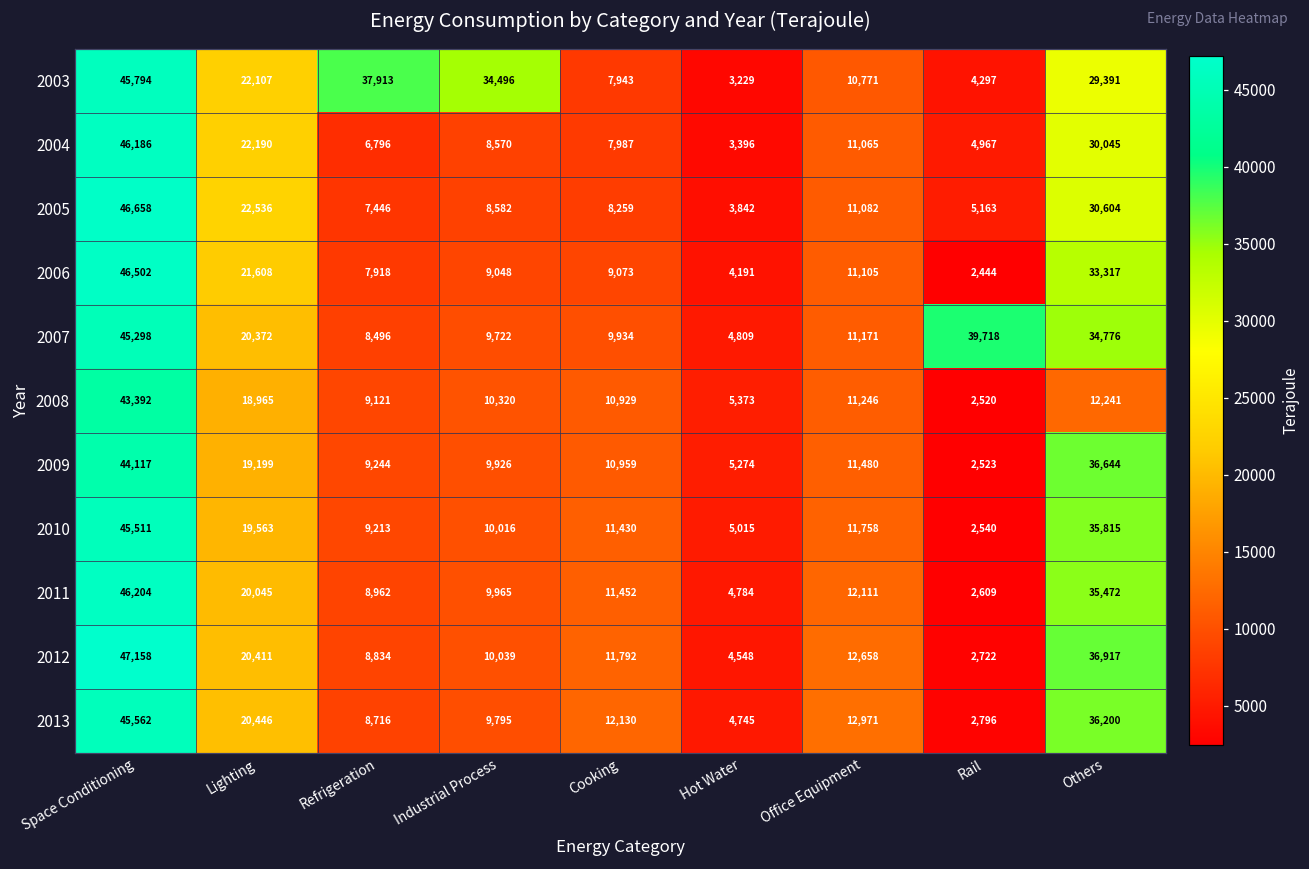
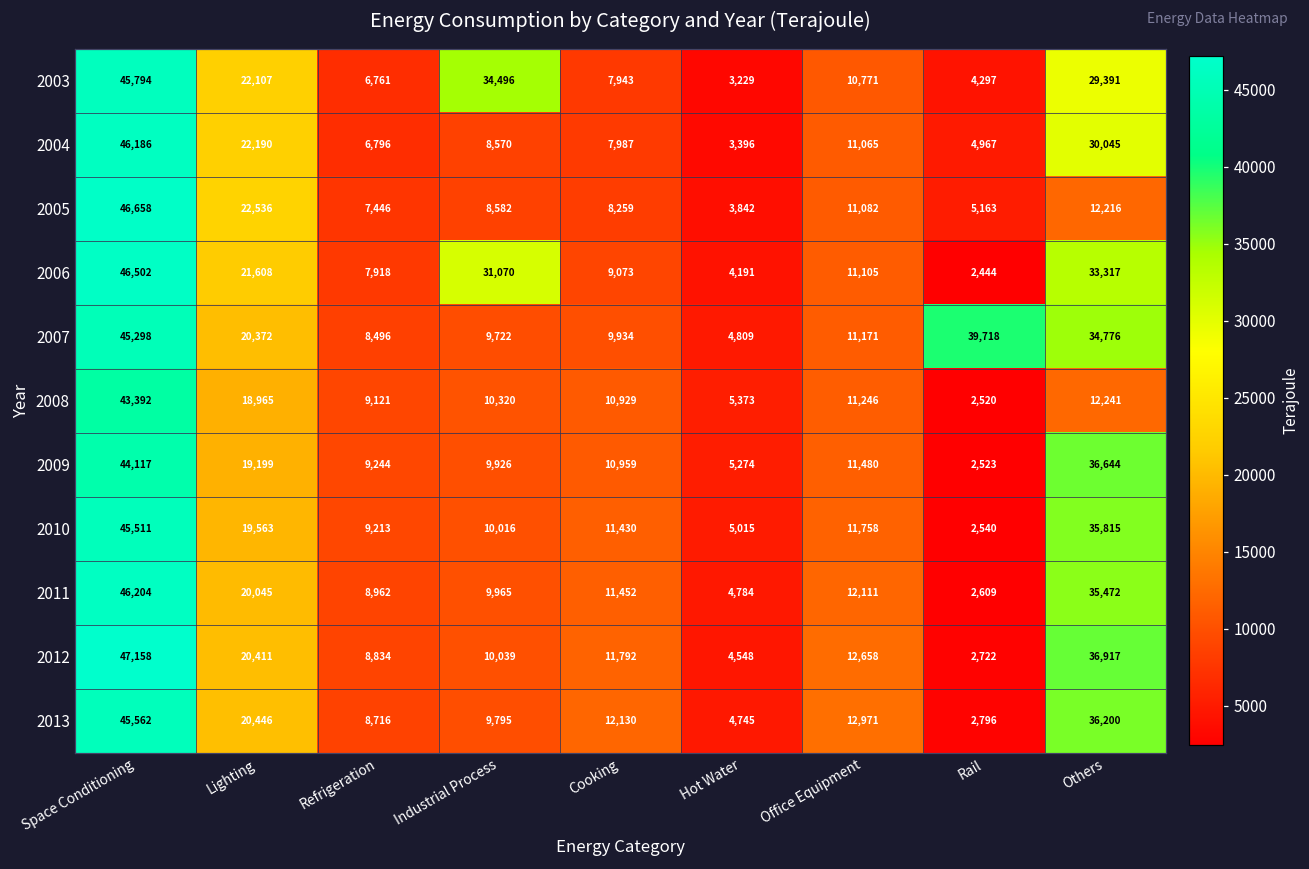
  {
    "2003": {
      "Space Conditioning": "45,794",
      "Lighting": "22,107",
-     "Refrigeration": "37,913",
+     "Refrigeration": "6,761",
      "Industrial Process": "34,496",
      "Cooking": "7,943",
      "Hot Water": "3,229",
      "Office Equipment": "10,771",
      "Rail": "4,297",
      "Others": "29,391"
    },
    "2004": {
      "Space Conditioning": "46,186",
      "Lighting": "22,190",
      "Refrigeration": "6,796",
      "Industrial Process": "8,570",
      "Cooking": "7,987",
      "Hot Water": "3,396",
      "Office Equipment": "11,065",
      "Rail": "4,967",
      "Others": "30,045"
    },
    "2005": {
      "Space Conditioning": "46,658",
      "Lighting": "22,536",
      "Refrigeration": "7,446",
      "Industrial Process": "8,582",
      "Cooking": "8,259",
      "Hot Water": "3,842",
      "Office Equipment": "11,082",
      "Rail": "5,163",
-     "Others": "30,604"
+     "Others": "12,216"
    },
    "2006": {
      "Space Conditioning": "46,502",
      "Lighting": "21,608",
      "Refrigeration": "7,918",
-     "Industrial Process": "9,048",
+     "Industrial Process": "31,070",
      "Cooking": "9,073",
      "Hot Water": "4,191",
      "Office Equipment": "11,105",
      "Rail": "2,444",
      "Others": "33,317"
    },
    "2007": {
      "Space Conditioning": "45,298",
      "Lighting": "20,372",
      "Refrigeration": "8,496",
      "Industrial Process": "9,722",
      "Cooking": "9,934",
      "Hot Water": "4,809",
      "Office Equipment": "11,171",
      "Rail": "39,718",
      "Others": "34,776"
    },
    "2008": {
      "Space Conditioning": "43,392",
      "Lighting": "18,965",
      "Refrigeration": "9,121",
      "Industrial Process": "10,320",
      "Cooking": "10,929",
      "Hot Water": "5,373",
      "Office Equipment": "11,246",
      "Rail": "2,520",
      "Others": "12,241"
    },
    "2009": {
      "Space Conditioning": "44,117",
      "Lighting": "19,199",
      "Refrigeration": "9,244",
      "Industrial Process": "9,926",
      "Cooking": "10,959",
      "Hot Water": "5,274",
      "Office Equipment": "11,480",
      "Rail": "2,523",
      "Others": "36,644"
    },
    "2010": {
      "Space Conditioning": "45,511",
      "Lighting": "19,563",
      "Refrigeration": "9,213",
      "Industrial Process": "10,016",
      "Cooking": "11,430",
      "Hot Water": "5,015",
      "Office Equipment": "11,758",
      "Rail": "2,540",
      "Others": "35,815"
    },
    "2011": {
      "Space Conditioning": "46,204",
      "Lighting": "20,045",
      "Refrigeration": "8,962",
      "Industrial Process": "9,965",
      "Cooking": "11,452",
      "Hot Water": "4,784",
      "Office Equipment": "12,111",
      "Rail": "2,609",
      "Others": "35,472"
    },
    "2012": {
      "Space Conditioning": "47,158",
      "Lighting": "20,411",
      "Refrigeration": "8,834",
      "Industrial Process": "10,039",
      "Cooking": "11,792",
      "Hot Water": "4,548",
      "Office Equipment": "12,658",
      "Rail": "2,722",
      "Others": "36,917"
    },
    "2013": {
      "Space Conditioning": "45,562",
      "Lighting": "20,446",
      "Refrigeration": "8,716",
      "Industrial Process": "9,795",
      "Cooking": "12,130",
      "Hot Water": "4,745",
      "Office Equipment": "12,971",
      "Rail": "2,796",
      "Others": "36,200"
    }
  }
